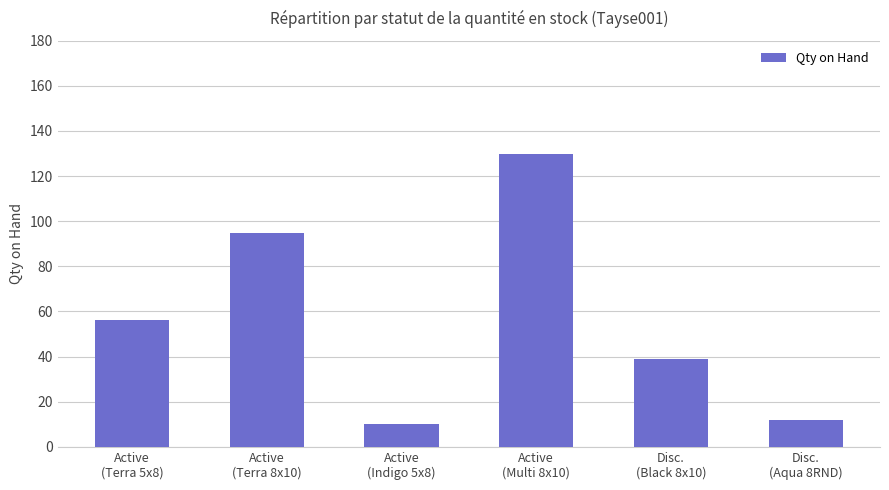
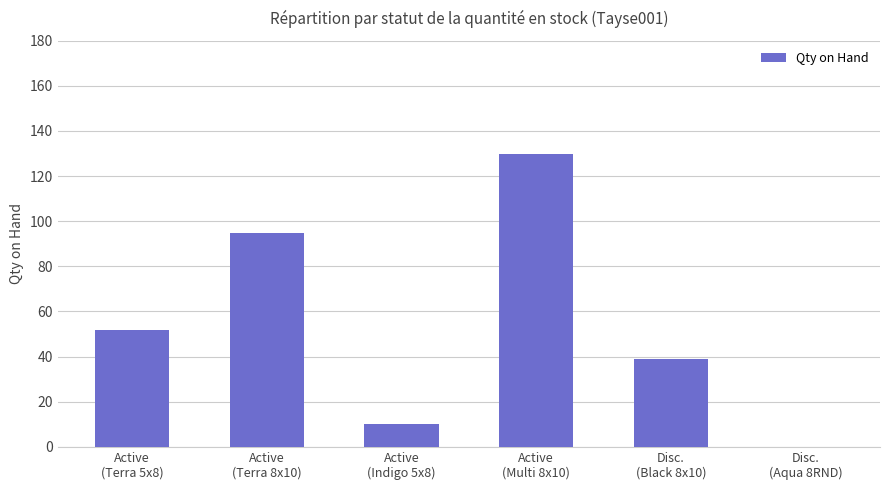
  {
-   "Active (Terra 5x8)": 56,
+   "Active (Terra 5x8)": 52,
    "Active (Terra 8x10)": 95,
    "Active (Indigo 5x8)": 10,
    "Active (Multi 8x10)": 130,
    "Disc. (Black 8x10)": 39,
-   "Disc. (Aqua 8RND)": 12
+   "Disc. (Aqua 8RND)": 0
  }
